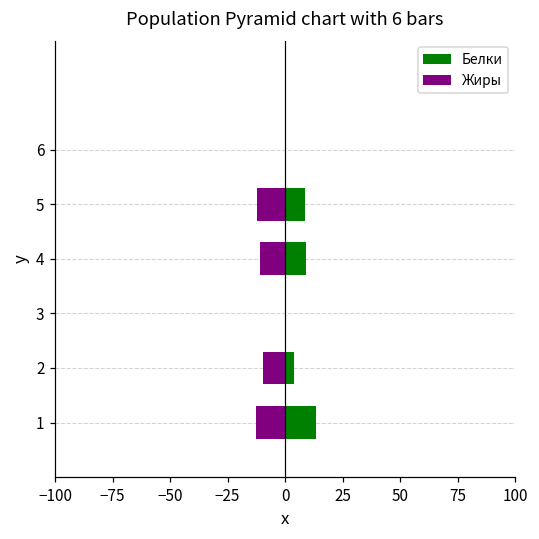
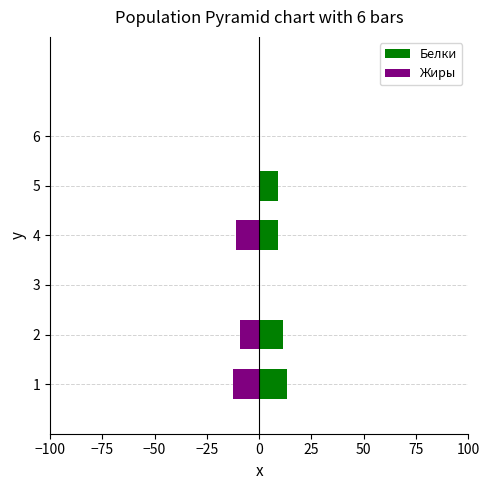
  {
    "Белки": {
      "6": 0,
      "5": 9,
      "4": 9,
-     "2": 4,
+     "2": 12,
      "1": 13
    },
    "Жиры": {
      "6": 0,
-     "5": -12,
+     "5": 0,
      "4": -11,
      "3": 0,
      "2": -9,
      "1": -13
    }
  }
